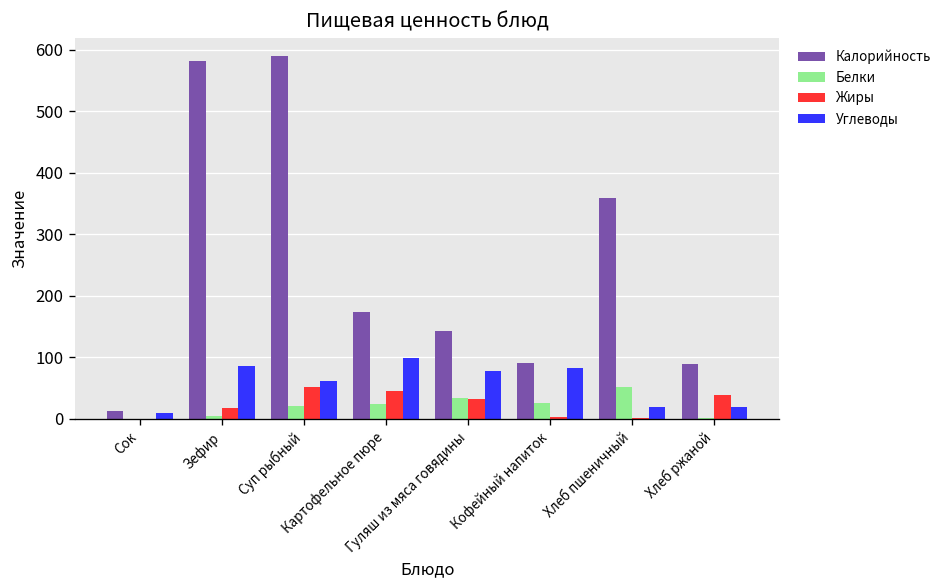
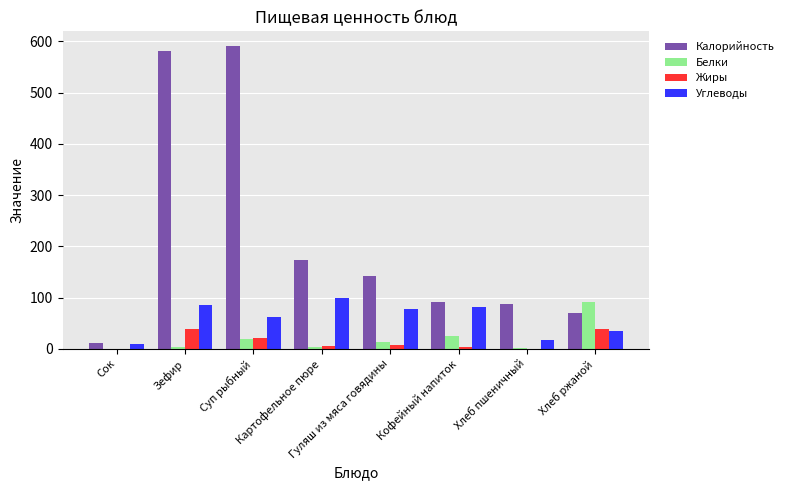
  {
    "Калорийность": {
      "Сок": 10,
      "Зефир": 580,
      "Суп рыбный": 590,
      "Картофельное пюре": 170,
      "Гуляш из мяса говядины": 140,
      "Кофейный напиток": 90,
-     "Хлеб пшеничный": 360,
-     "Хлеб ржаной": 90
+     "Хлеб пшеничный": 90,
+     "Хлеб ржаной": 70
    },
    "Белки": {
      "Сок": 0,
      "Суп рыбный": 20,
-     "Картофельное пюре": 20,
-     "Гуляш из мяса говядины": 30,
+     "Картофельное пюре": 0,
+     "Гуляш из мяса говядины": 10,
      "Кофейный напиток": 30,
-     "Хлеб пшеничный": 50,
-     "Хлеб ржаной": 0
+     "Хлеб пшеничный": 0,
+     "Хлеб ржаной": 90
    },
    "Жиры": {
      "Сок": 0,
-     "Зефир": 20,
-     "Суп рыбный": 50,
-     "Картофельное пюре": 50,
-     "Гуляш из мяса говядины": 30,
+     "Зефир": 40,
+     "Суп рыбный": 20,
+     "Картофельное пюре": 10,
+     "Гуляш из мяса говядины": 10,
      "Хлеб ржаной": 40
    },
    "Углеводы": {
      "Сок": 10,
      "Зефир": 90,
      "Суп рыбный": 60,
      "Картофельное пюре": 100,
      "Гуляш из мяса говядины": 80,
      "Кофейный напиток": 80,
      "Хлеб пшеничный": 20,
-     "Хлеб ржаной": 20
+     "Хлеб ржаной": 40
    }
  }
